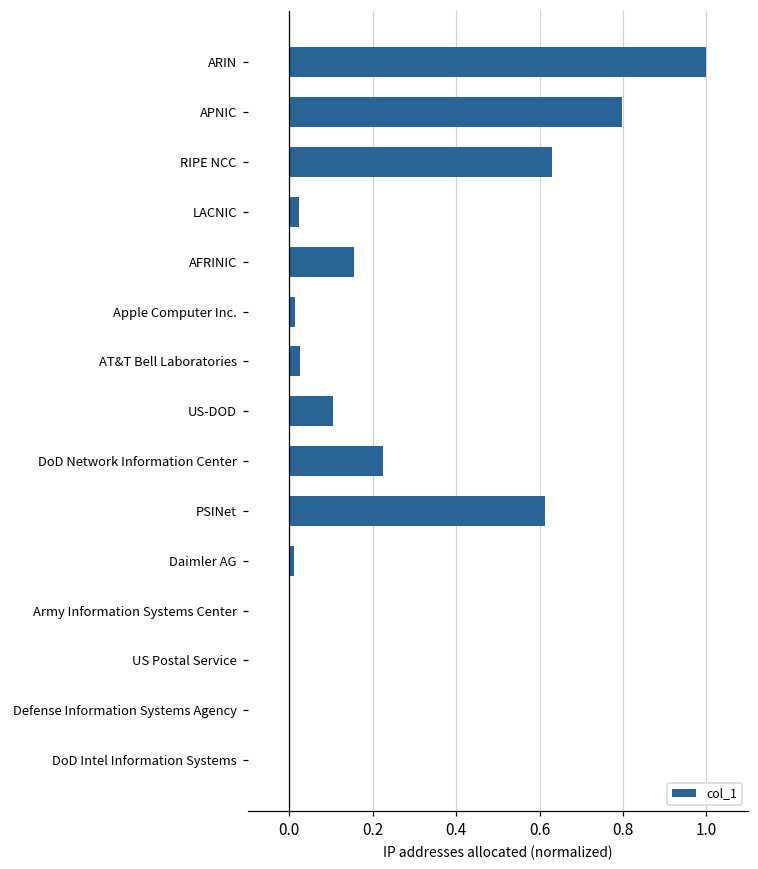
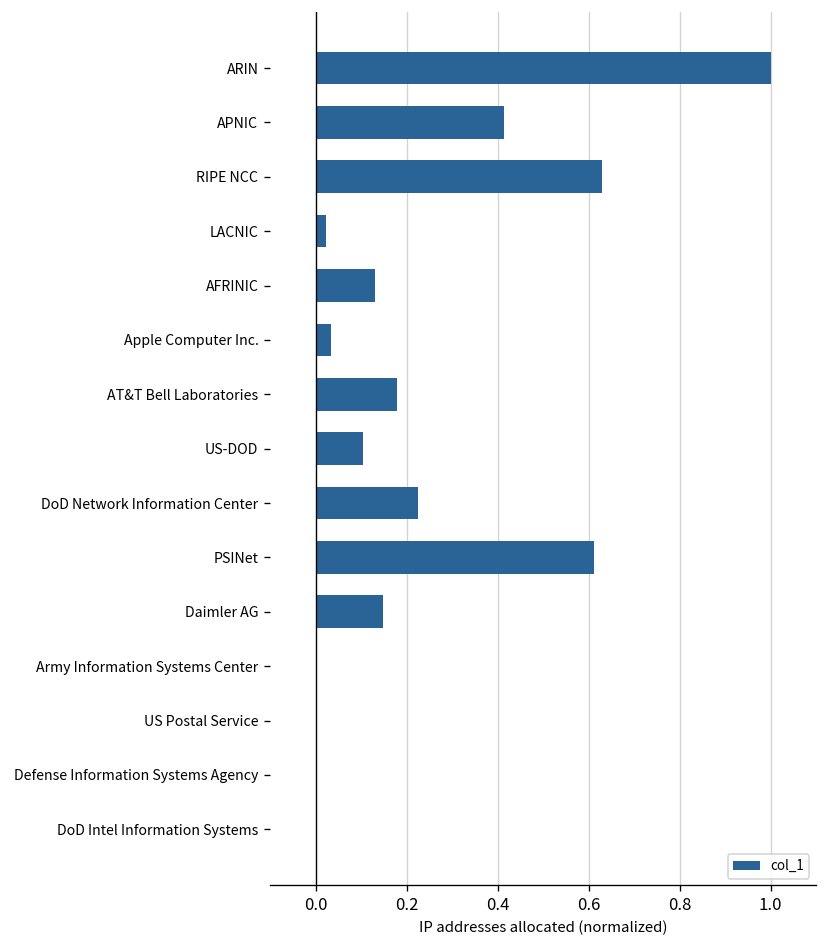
  {
    "ARIN": 1.00,
-   "APNIC": 0.80,
+   "APNIC": 0.41,
    "RIPE NCC": 0.63,
    "LACNIC": 0.02,
-   "AFRINIC": 0.15,
-   "Apple Computer Inc.": 0.01,
-   "AT&T Bell Laboratories": 0.02,
+   "AFRINIC": 0.13,
+   "Apple Computer Inc.": 0.03,
+   "AT&T Bell Laboratories": 0.18,
    "US-DOD": 0.11,
    "DoD Network Information Center": 0.23,
    "PSINet": 0.61,
-   "Daimler AG": 0.01
+   "Daimler AG": 0.15
  }
